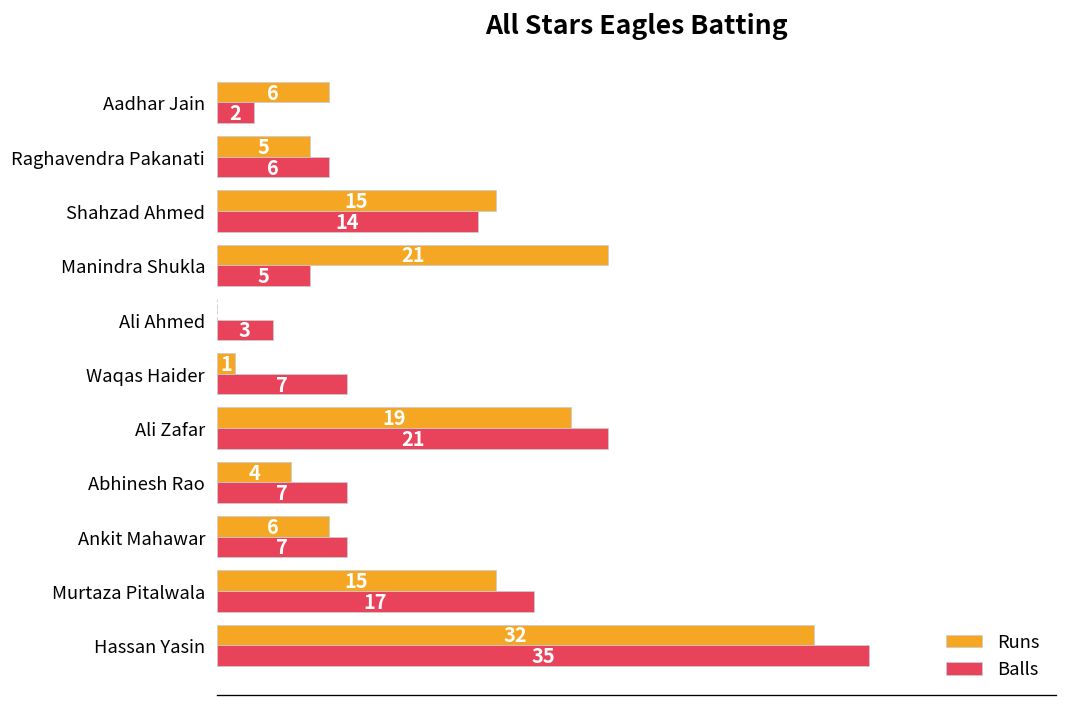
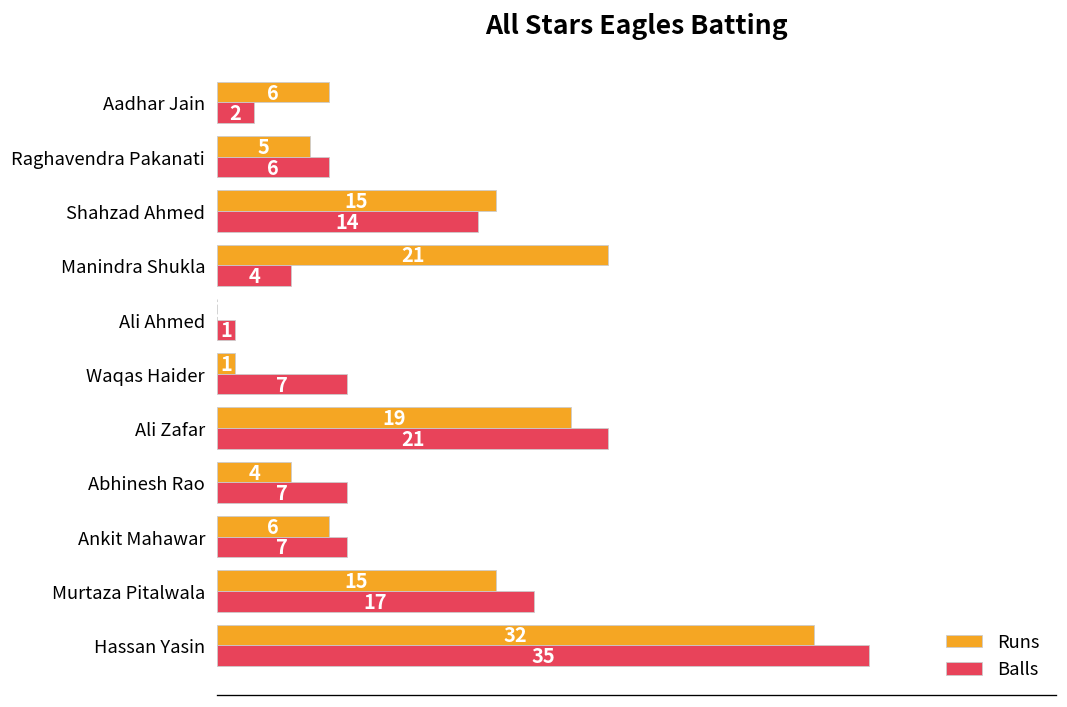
  {
    "Runs": {
      "Aadhar Jain": 6,
      "Raghavendra Pakanati": 5,
      "Shahzad Ahmed": 15,
      "Manindra Shukla": 21,
      "Waqas Haider": 1,
      "Ali Zafar": 19,
      "Abhinesh Rao": 4,
      "Ankit Mahawar": 6,
      "Murtaza Pitalwala": 15,
      "Hassan Yasin": 32
    },
    "Balls": {
      "Aadhar Jain": 2,
      "Raghavendra Pakanati": 6,
      "Shahzad Ahmed": 14,
-     "Manindra Shukla": 5,
-     "Ali Ahmed": 3,
+     "Manindra Shukla": 4,
+     "Ali Ahmed": 1,
      "Waqas Haider": 7,
      "Ali Zafar": 21,
      "Abhinesh Rao": 7,
      "Ankit Mahawar": 7,
      "Murtaza Pitalwala": 17,
      "Hassan Yasin": 35
    }
  }
